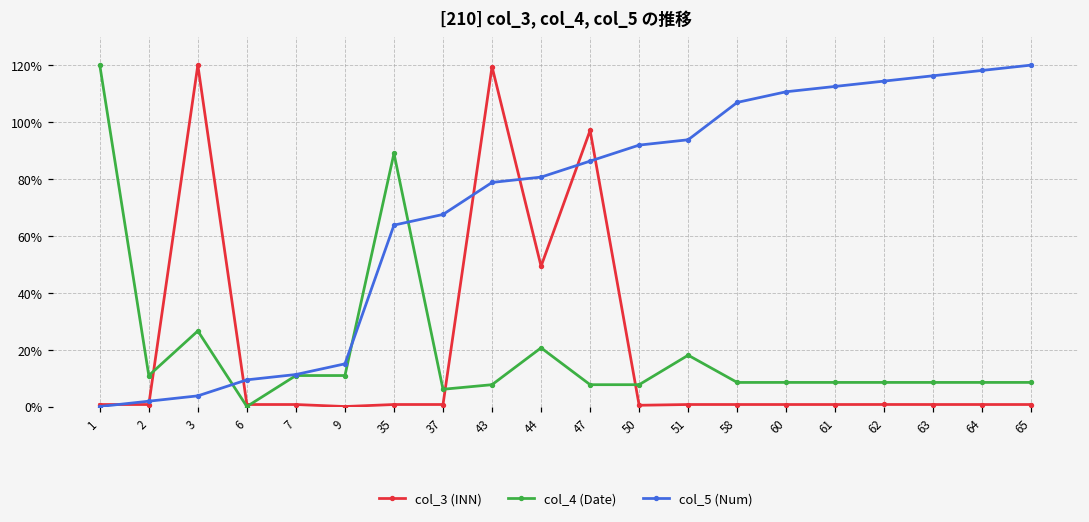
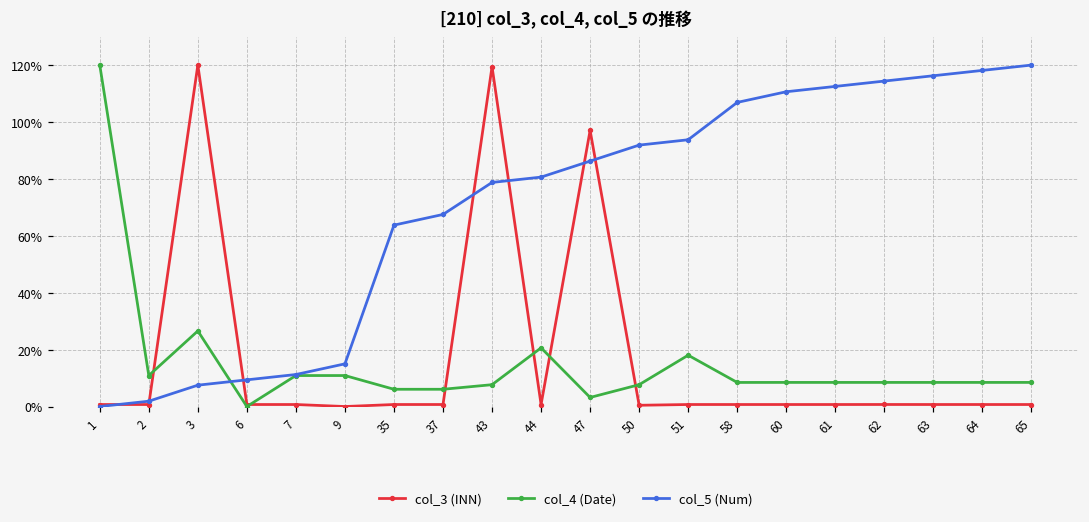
  {
    "col_3 (INN)": {
      "2": "1%",
      "3": "120%",
      "7": "1%",
      "9": "0%",
      "35": "1%",
      "37": "1%",
      "43": "119%",
-     "44": "49%",
+     "44": "1%",
      "47": "97%",
      "50": "0%",
      "51": "1%",
      "58": "1%",
      "60": "1%",
      "61": "1%",
      "62": "1%",
      "63": "1%",
      "64": "1%",
      "65": "1%"
    },
    "col_4 (Date)": {
      "1": "120%",
      "2": "11%",
      "3": "27%",
      "9": "11%",
-     "35": "89%",
+     "35": "6%",
      "37": "6%",
      "43": "8%",
      "44": "21%",
-     "47": "8%",
+     "47": "3%",
      "50": "8%",
      "51": "18%",
      "58": "8%",
      "60": "8%",
      "61": "8%",
      "62": "8%",
      "63": "8%",
      "64": "8%",
      "65": "8%"
    },
    "col_5 (Num)": {
      "2": "2%",
-     "3": "4%",
+     "3": "8%",
      "6": "9%",
      "9": "15%",
      "35": "64%",
      "37": "68%",
      "43": "79%",
      "44": "81%",
      "47": "86%",
      "50": "92%",
      "51": "94%",
      "58": "107%",
      "60": "111%",
      "61": "113%",
      "62": "114%",
      "63": "116%",
      "64": "118%",
      "65": "120%"
    }
  }
